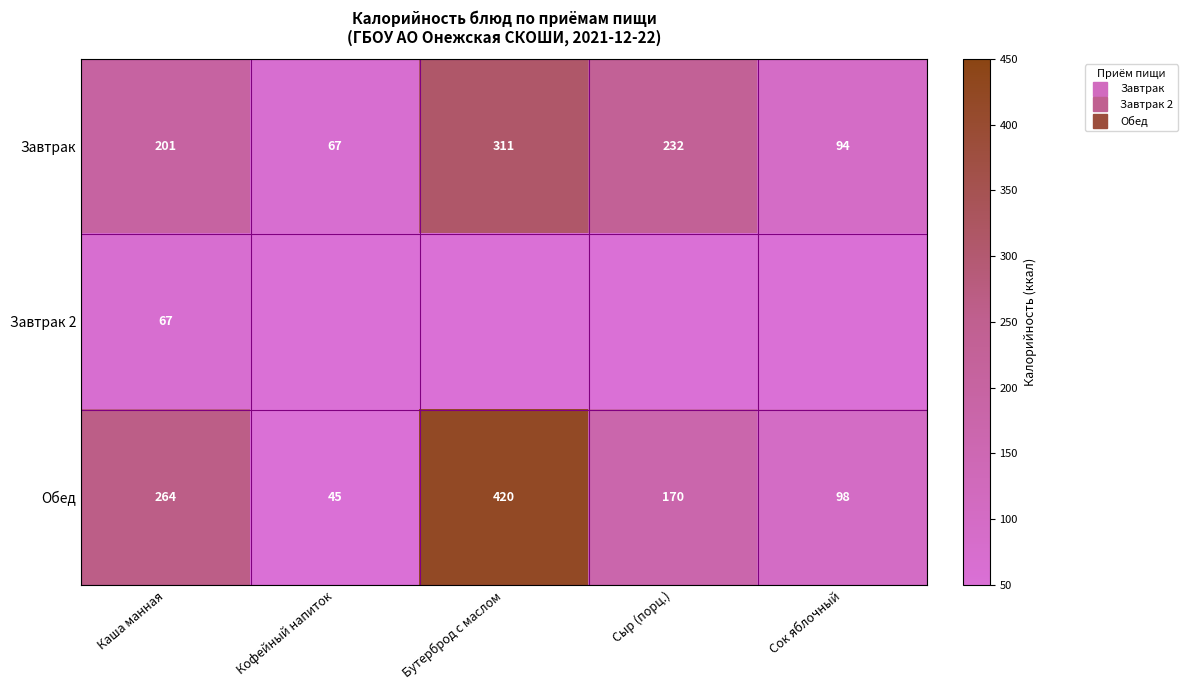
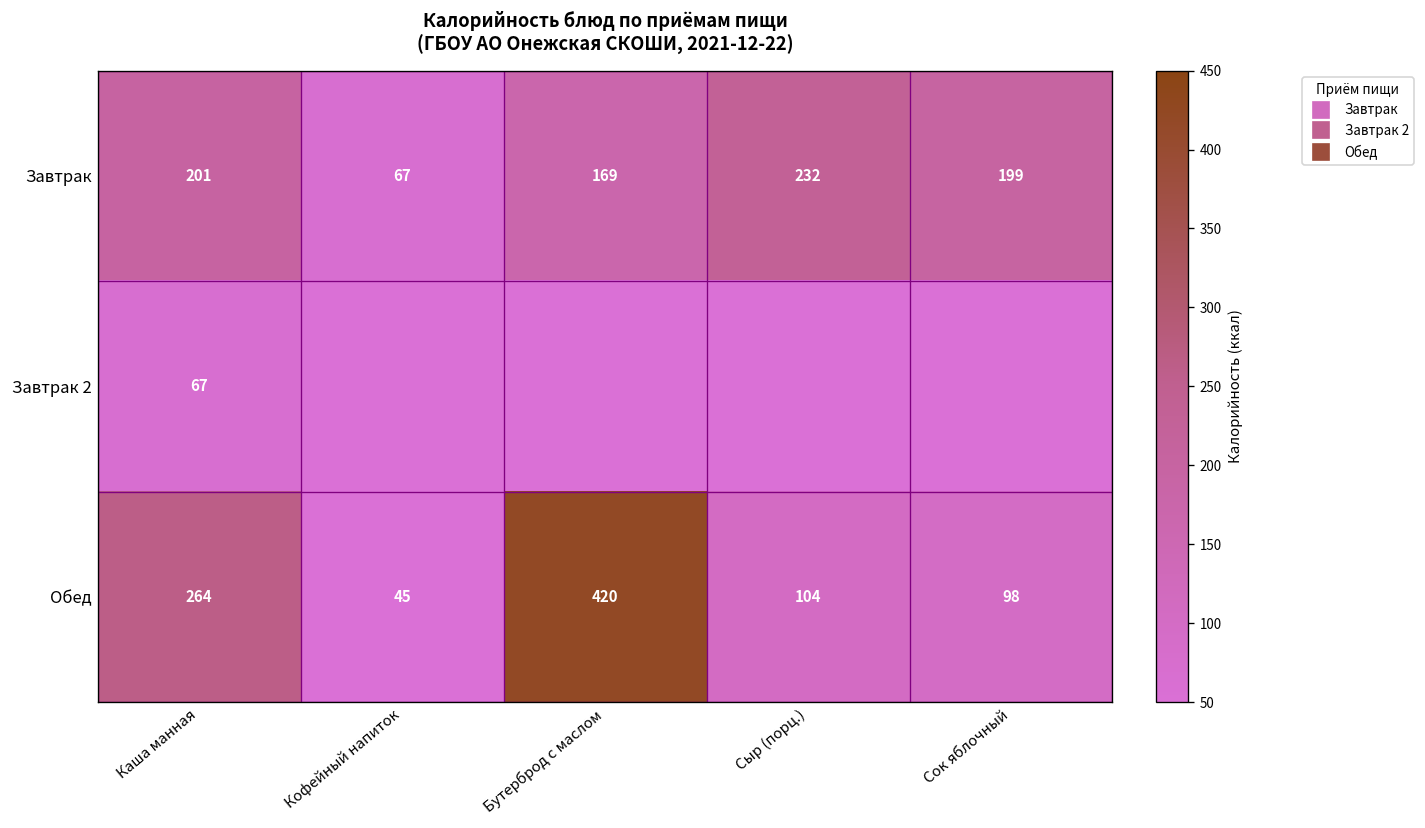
  {
    "Завтрак": {
      "Каша манная": 201,
      "Кофейный напиток": 67,
-     "Бутерброд с маслом": 311,
+     "Бутерброд с маслом": 169,
      "Сыр (порц.)": 232,
-     "Сок яблочный": 94
+     "Сок яблочный": 199
    },
    "Завтрак 2": {
      "Каша манная": 67
    },
    "Обед": {
      "Каша манная": 264,
      "Кофейный напиток": 45,
      "Бутерброд с маслом": 420,
-     "Сыр (порц.)": 170,
+     "Сыр (порц.)": 104,
      "Сок яблочный": 98
    }
  }
